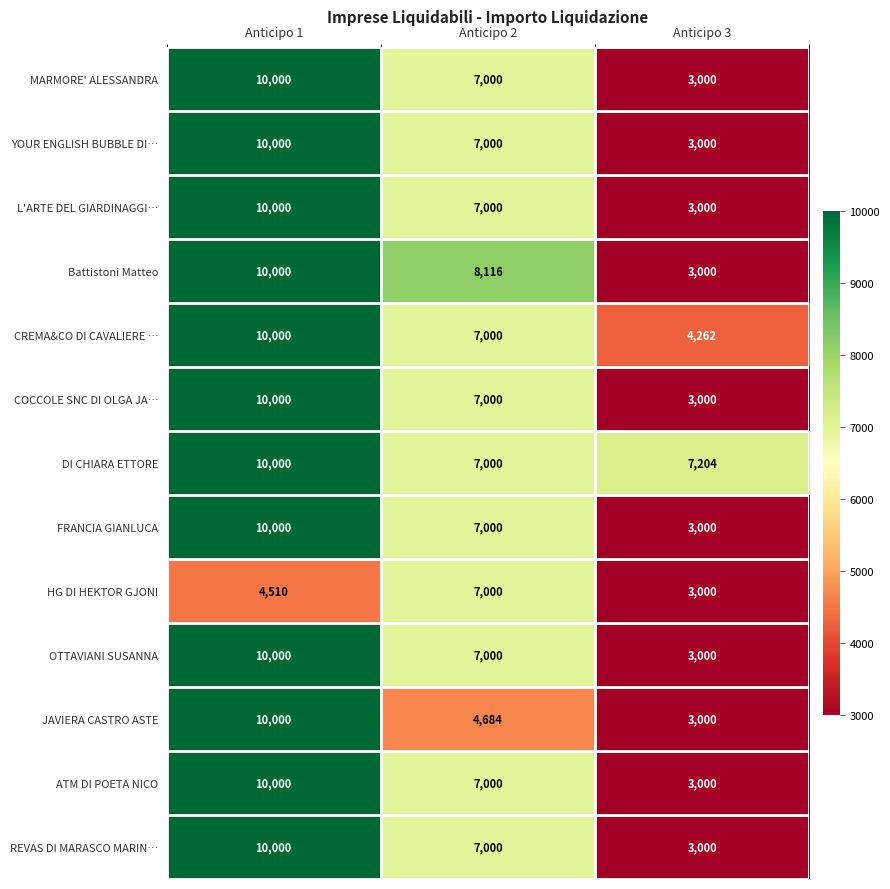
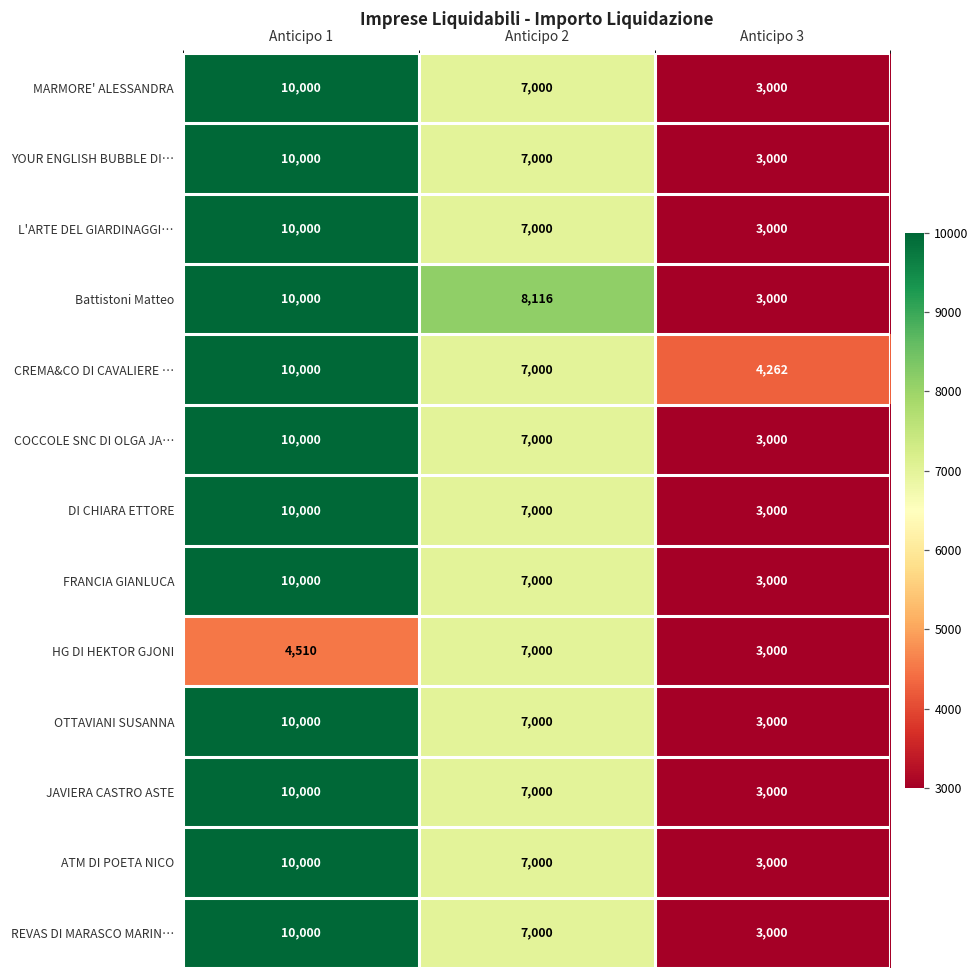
  {
    "MARMORE' ALESSANDRA": {
      "Anticipo 1": "10,000",
      "Anticipo 2": "7,000",
      "Anticipo 3": "3,000"
    },
    "YOUR ENGLISH BUBBLE DI…": {
      "Anticipo 1": "10,000",
      "Anticipo 2": "7,000",
      "Anticipo 3": "3,000"
    },
    "L'ARTE DEL GIARDINAGGI…": {
      "Anticipo 1": "10,000",
      "Anticipo 2": "7,000",
      "Anticipo 3": "3,000"
    },
    "Battistoni Matteo": {
      "Anticipo 1": "10,000",
      "Anticipo 2": "8,116",
      "Anticipo 3": "3,000"
    },
    "CREMA&CO DI CAVALIERE …": {
      "Anticipo 1": "10,000",
      "Anticipo 2": "7,000",
      "Anticipo 3": "4,262"
    },
    "COCCOLE SNC DI OLGA JA…": {
      "Anticipo 1": "10,000",
      "Anticipo 2": "7,000",
      "Anticipo 3": "3,000"
    },
    "DI CHIARA ETTORE": {
      "Anticipo 1": "10,000",
      "Anticipo 2": "7,000",
-     "Anticipo 3": "7,204"
+     "Anticipo 3": "3,000"
    },
    "FRANCIA GIANLUCA": {
      "Anticipo 1": "10,000",
      "Anticipo 2": "7,000",
      "Anticipo 3": "3,000"
    },
    "HG DI HEKTOR GJONI": {
      "Anticipo 1": "4,510",
      "Anticipo 2": "7,000",
      "Anticipo 3": "3,000"
    },
    "OTTAVIANI SUSANNA": {
      "Anticipo 1": "10,000",
      "Anticipo 2": "7,000",
      "Anticipo 3": "3,000"
    },
    "JAVIERA CASTRO ASTE": {
      "Anticipo 1": "10,000",
-     "Anticipo 2": "4,684",
+     "Anticipo 2": "7,000",
      "Anticipo 3": "3,000"
    },
    "ATM DI POETA NICO": {
      "Anticipo 1": "10,000",
      "Anticipo 2": "7,000",
      "Anticipo 3": "3,000"
    },
    "REVAS DI MARASCO MARIN…": {
      "Anticipo 1": "10,000",
      "Anticipo 2": "7,000",
      "Anticipo 3": "3,000"
    }
  }
